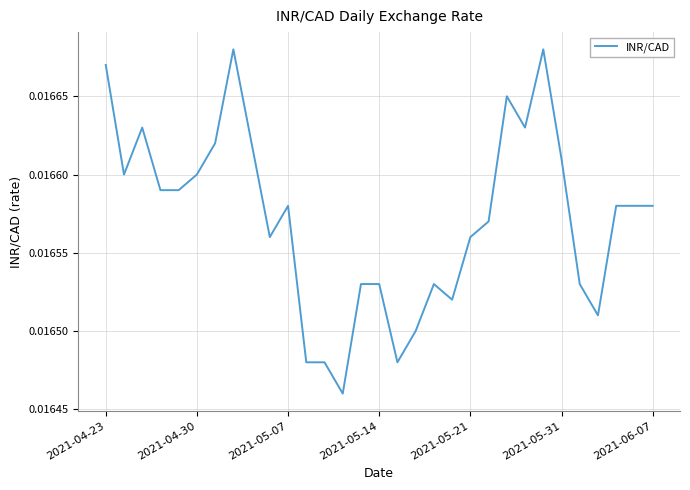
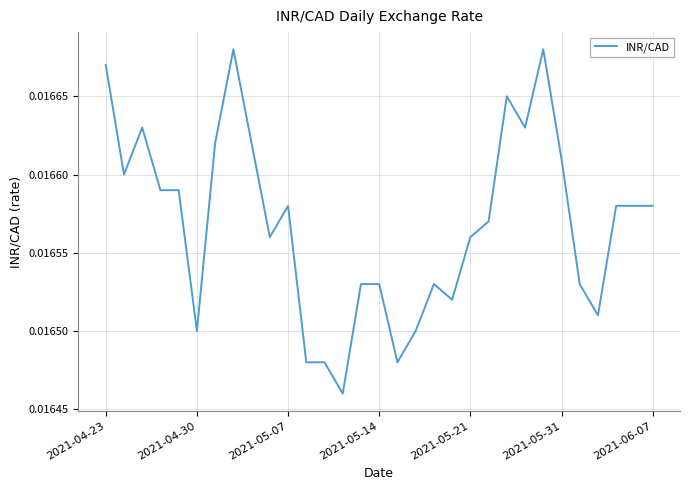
  {
    "2021-04-23": 0.016670,
-   "2021-04-30": 0.0166,
+   "2021-04-30": 0.0165,
    "2021-05-07": 0.016580,
    "2021-05-14": 0.016530,
    "2021-05-21": 0.016560,
    "2021-05-31": 0.016610,
    "2021-06-07": 0.016580
  }
